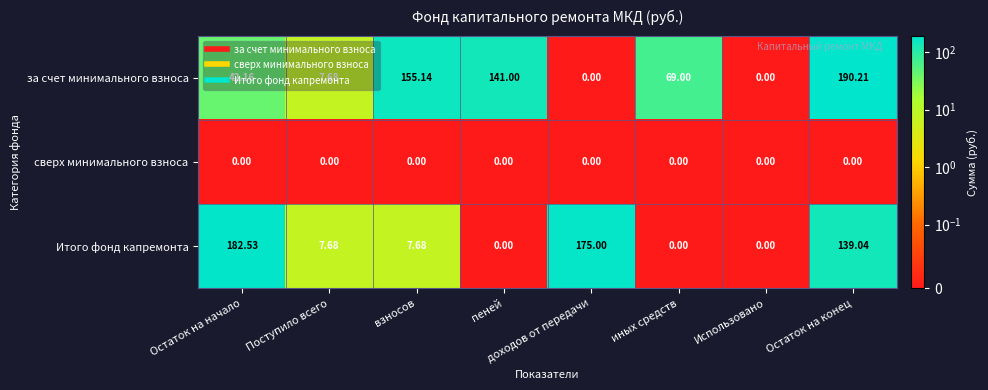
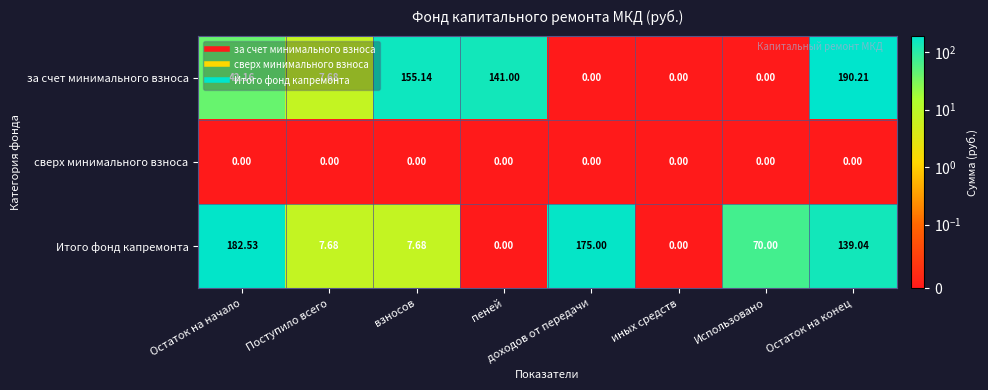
  {
    "за счет минимального взноса": {
      "взносов": 155.14,
      "пеней": 141.00,
      "доходов от передачи": 0.00,
-     "иных средств": 69.00,
+     "иных средств": 0.00,
      "Использовано": 0.00
    },
    "сверх минимального взноса": {
      "Остаток на начало": 0.00,
      "Поступило всего": 0.00,
      "взносов": 0.00,
      "пеней": 0.00,
      "доходов от передачи": 0.00,
      "иных средств": 0.00,
      "Использовано": 0.00,
      "Остаток на конец": 0.00
    },
    "Итого фонд капремонта": {
      "Остаток на начало": 182.53,
      "Поступило всего": 7.68,
      "взносов": 7.68,
      "пеней": 0.00,
      "доходов от передачи": 175.00,
      "иных средств": 0.00,
-     "Использовано": 0.00,
+     "Использовано": 70.00,
      "Остаток на конец": 139.04
    }
  }
